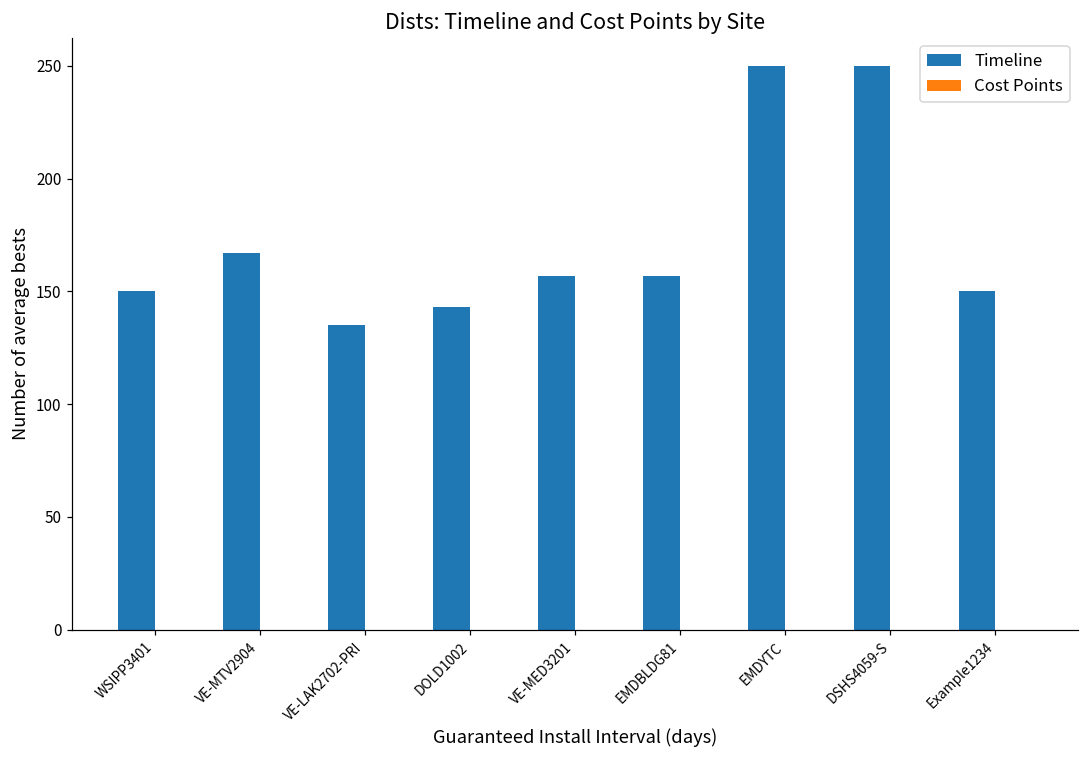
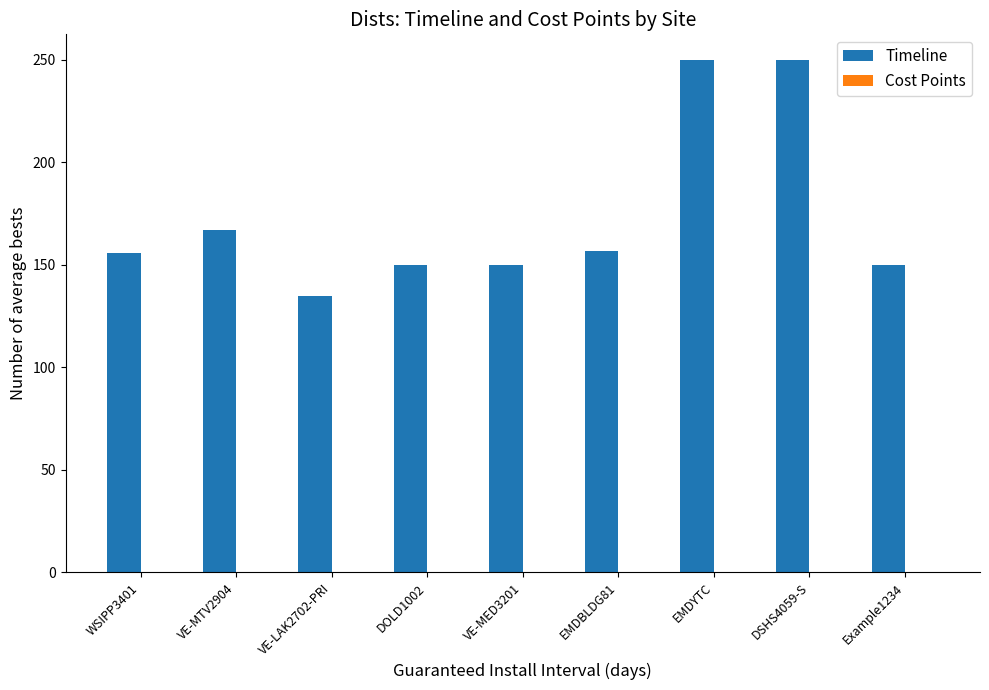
  {
    "Timeline": {
-     "WSIPP3401": 150,
+     "WSIPP3401": 156,
      "VE-MTV2904": 167,
      "VE-LAK2702-PRI": 135,
-     "DOLD1002": 143,
-     "VE-MED3201": 157,
+     "DOLD1002": 150,
+     "VE-MED3201": 150,
      "EMDBLDG81": 157,
      "EMDYTC": 250,
      "DSHS4059-S": 250,
      "Example1234": 150
    },
    "Cost Points": {
      "WSIPP3401": 0,
      "VE-MTV2904": 0,
      "VE-LAK2702-PRI": 0,
      "DOLD1002": 0,
      "VE-MED3201": 0,
      "EMDBLDG81": 0,
      "EMDYTC": 0,
      "DSHS4059-S": 0,
      "Example1234": 0
    }
  }
